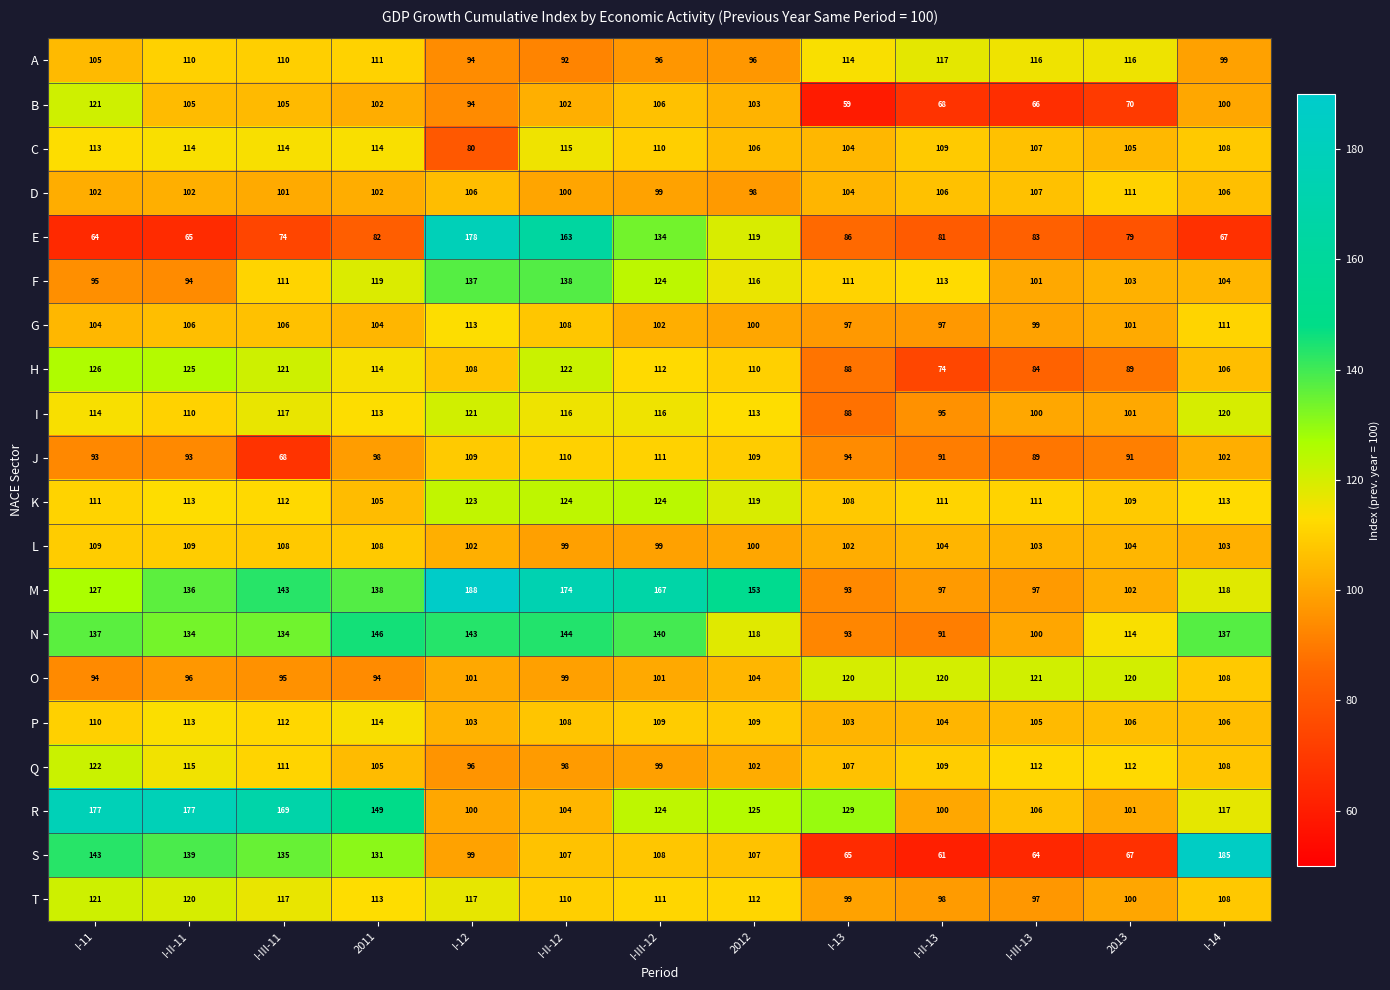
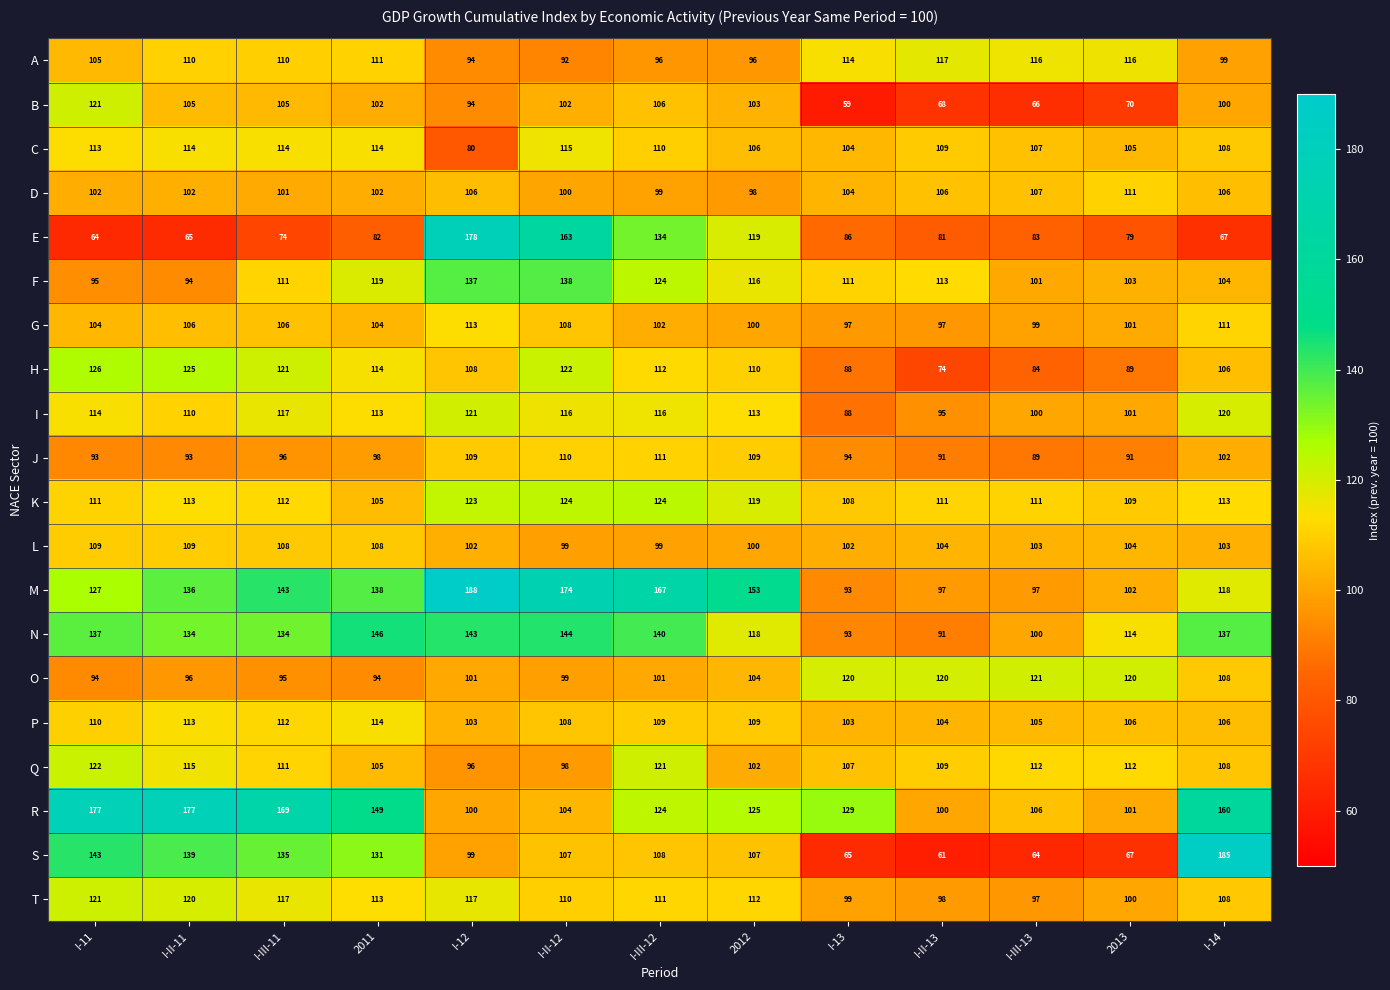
  {
    "J": {
      "I-11": 93,
      "I-II-11": 93,
-     "I-III-11": 68,
+     "I-III-11": 96,
      "2011": 98,
      "I-12": 109,
      "I-II-12": 110,
      "I-III-12": 111,
      "2012": 109,
      "I-13": 94,
      "I-II-13": 91,
      "I-III-13": 89,
      "2013": 91,
      "I-14": 102
    },
    "Q": {
      "I-11": 122,
      "I-II-11": 115,
      "I-III-11": 111,
      "2011": 105,
      "I-12": 96,
      "I-II-12": 98,
-     "I-III-12": 99,
+     "I-III-12": 121,
      "2012": 102,
      "I-13": 107,
      "I-II-13": 109,
      "I-III-13": 112,
      "2013": 112,
      "I-14": 108
    },
    "R": {
      "I-11": 177,
      "I-II-11": 177,
      "I-III-11": 169,
      "2011": 149,
      "I-12": 100,
      "I-II-12": 104,
      "I-III-12": 124,
      "2012": 125,
      "I-13": 129,
      "I-II-13": 100,
      "I-III-13": 106,
      "2013": 101,
-     "I-14": 117
+     "I-14": 160
    }
  }
